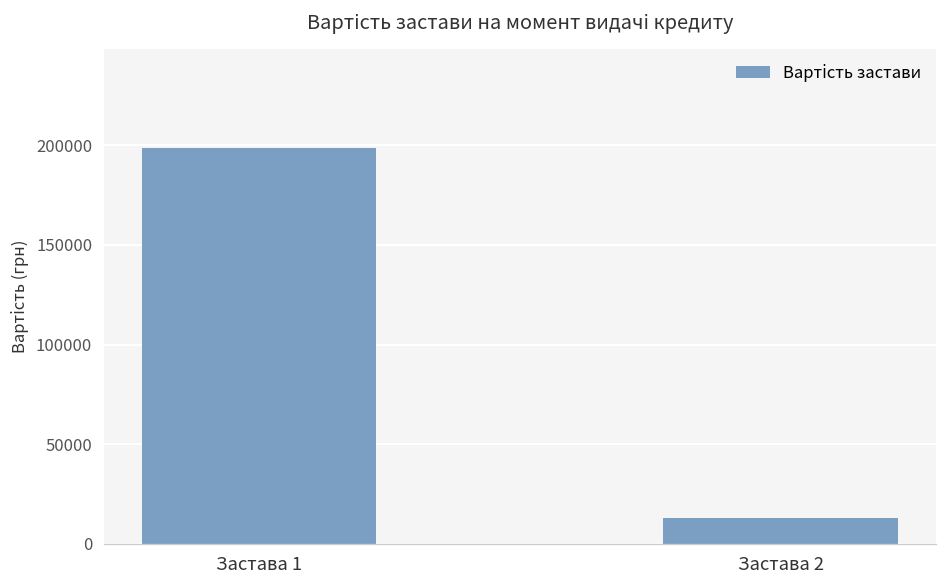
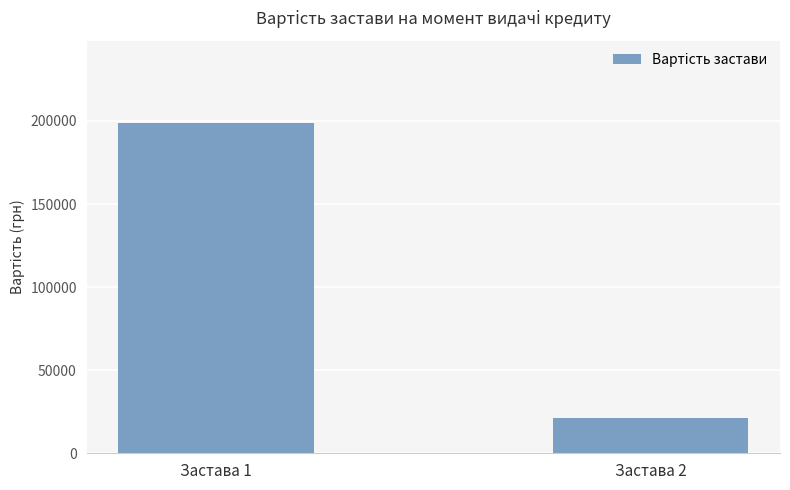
  {
    "Застава 1": 199000,
-   "Застава 2": 13000
+   "Застава 2": 21000
  }
